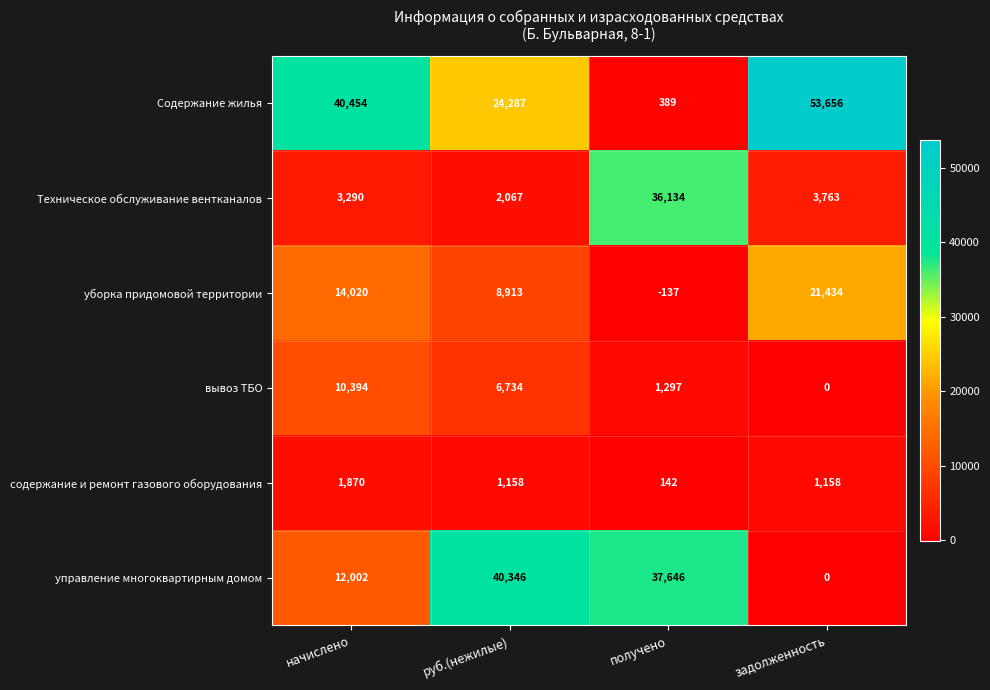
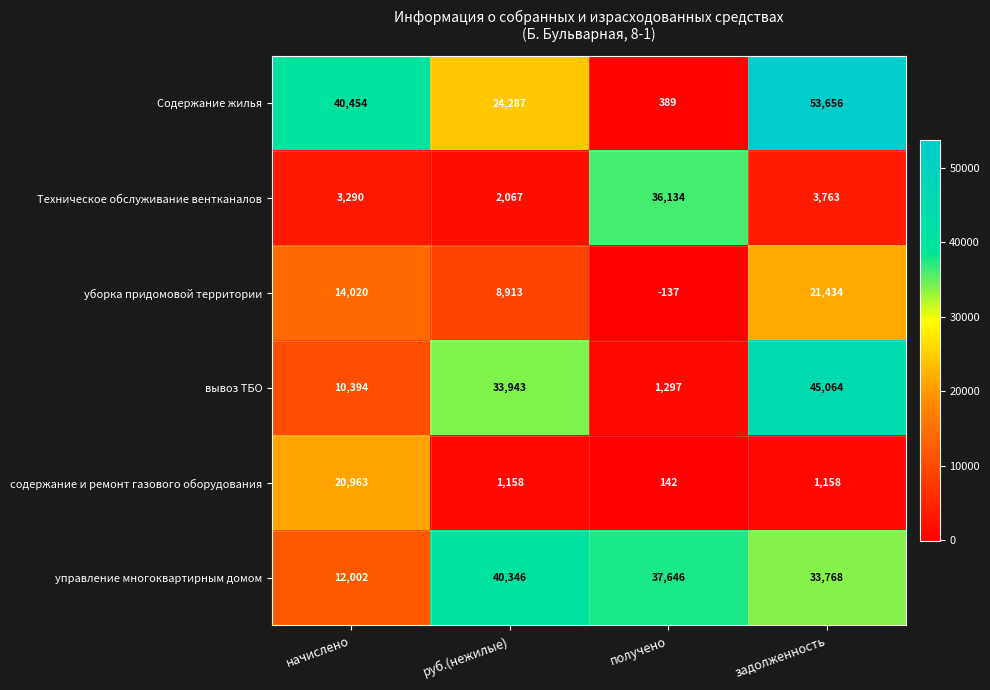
  {
    "Содержание жилья": {
      "начислено": "40,454",
      "руб.(нежилые)": "24,287",
      "получено": "389",
      "задолженность": "53,656"
    },
    "Техническое обслуживание вентканалов": {
      "начислено": "3,290",
      "руб.(нежилые)": "2,067",
      "получено": "36,134",
      "задолженность": "3,763"
    },
    "уборка придомовой территории": {
      "начислено": "14,020",
      "руб.(нежилые)": "8,913",
      "получено": "-137",
      "задолженность": "21,434"
    },
    "вывоз ТБО": {
      "начислено": "10,394",
-     "руб.(нежилые)": "6,734",
+     "руб.(нежилые)": "33,943",
      "получено": "1,297",
-     "задолженность": "0"
+     "задолженность": "45,064"
    },
    "содержание и ремонт газового оборудования": {
-     "начислено": "1,870",
+     "начислено": "20,963",
      "руб.(нежилые)": "1,158",
      "получено": "142",
      "задолженность": "1,158"
    },
    "управление многоквартирным домом": {
      "начислено": "12,002",
      "руб.(нежилые)": "40,346",
      "получено": "37,646",
-     "задолженность": "0"
+     "задолженность": "33,768"
    }
  }
